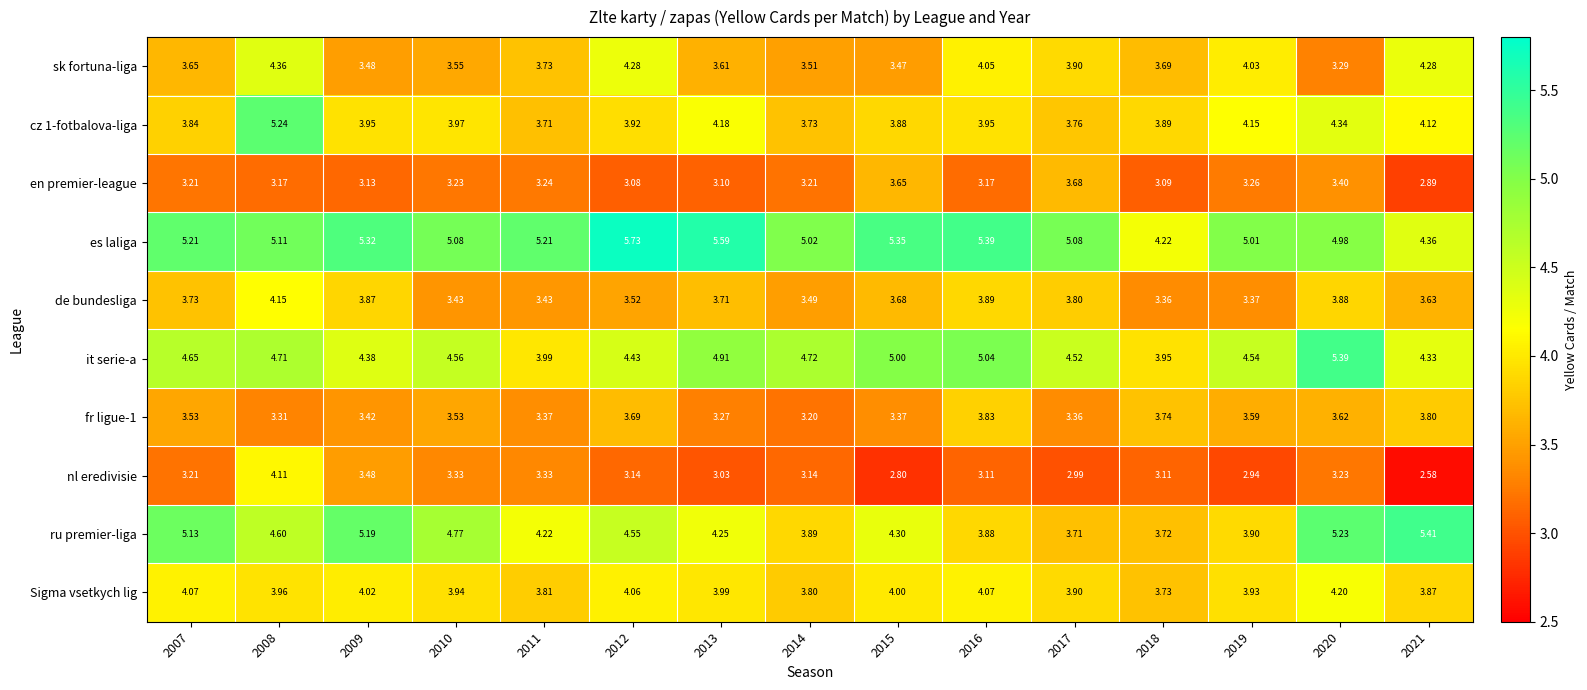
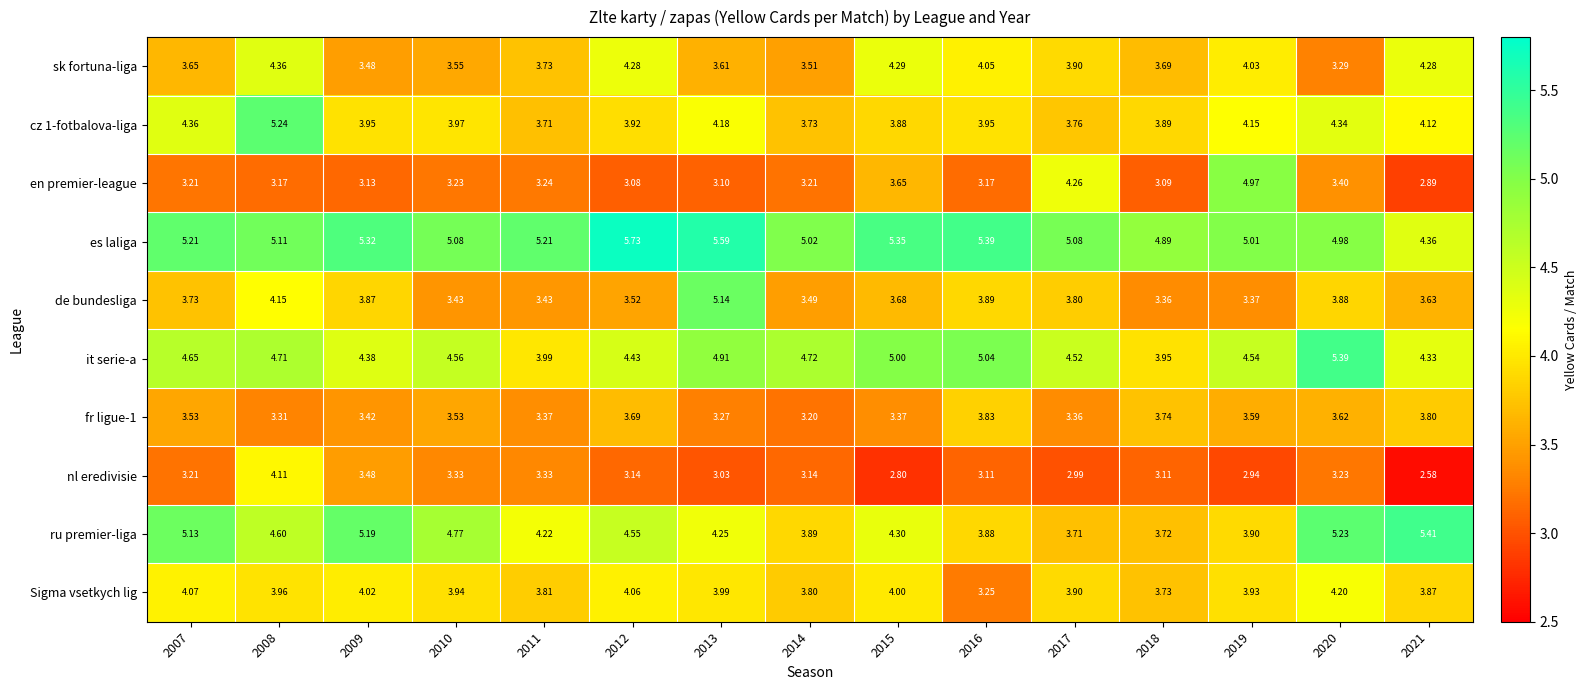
  {
    "sk fortuna-liga": {
      "2007": 3.65,
      "2008": 4.36,
      "2009": 3.48,
      "2010": 3.55,
      "2011": 3.73,
      "2012": 4.28,
      "2013": 3.61,
      "2014": 3.51,
-     "2015": 3.47,
+     "2015": 4.29,
      "2016": 4.05,
      "2017": 3.90,
      "2018": 3.69,
      "2019": 4.03,
      "2020": 3.29,
      "2021": 4.28
    },
    "cz 1-fotbalova-liga": {
-     "2007": 3.84,
+     "2007": 4.36,
      "2008": 5.24,
      "2009": 3.95,
      "2010": 3.97,
      "2011": 3.71,
      "2012": 3.92,
      "2013": 4.18,
      "2014": 3.73,
      "2015": 3.88,
      "2016": 3.95,
      "2017": 3.76,
      "2018": 3.89,
      "2019": 4.15,
      "2020": 4.34,
      "2021": 4.12
    },
    "en premier-league": {
      "2007": 3.21,
      "2008": 3.17,
      "2009": 3.13,
      "2010": 3.23,
      "2011": 3.24,
      "2012": 3.08,
      "2013": 3.10,
      "2014": 3.21,
      "2015": 3.65,
      "2016": 3.17,
-     "2017": 3.68,
+     "2017": 4.26,
      "2018": 3.09,
-     "2019": 3.26,
+     "2019": 4.97,
      "2020": 3.40,
      "2021": 2.89
    },
    "es laliga": {
      "2007": 5.21,
      "2008": 5.11,
      "2009": 5.32,
      "2010": 5.08,
      "2011": 5.21,
      "2012": 5.73,
      "2013": 5.59,
      "2014": 5.02,
      "2015": 5.35,
      "2016": 5.39,
      "2017": 5.08,
-     "2018": 4.22,
+     "2018": 4.89,
      "2019": 5.01,
      "2020": 4.98,
      "2021": 4.36
    },
    "de bundesliga": {
      "2007": 3.73,
      "2008": 4.15,
      "2009": 3.87,
      "2010": 3.43,
      "2011": 3.43,
      "2012": 3.52,
-     "2013": 3.71,
+     "2013": 5.14,
      "2014": 3.49,
      "2015": 3.68,
      "2016": 3.89,
      "2017": 3.80,
      "2018": 3.36,
      "2019": 3.37,
      "2020": 3.88,
      "2021": 3.63
    },
    "it serie-a": {
      "2007": 4.65,
      "2008": 4.71,
      "2009": 4.38,
      "2010": 4.56,
      "2011": 3.99,
      "2012": 4.43,
      "2013": 4.91,
      "2014": 4.72,
      "2015": 5.00,
      "2016": 5.04,
      "2017": 4.52,
      "2018": 3.95,
      "2019": 4.54,
      "2020": 5.39,
      "2021": 4.33
    },
    "fr ligue-1": {
      "2007": 3.53,
      "2008": 3.31,
      "2009": 3.42,
      "2010": 3.53,
      "2011": 3.37,
      "2012": 3.69,
      "2013": 3.27,
      "2014": 3.20,
      "2015": 3.37,
      "2016": 3.83,
      "2017": 3.36,
      "2018": 3.74,
      "2019": 3.59,
      "2020": 3.62,
      "2021": 3.80
    },
    "nl eredivisie": {
      "2007": 3.21,
      "2008": 4.11,
      "2009": 3.48,
      "2010": 3.33,
      "2011": 3.33,
      "2012": 3.14,
      "2013": 3.03,
      "2014": 3.14,
      "2015": 2.80,
      "2016": 3.11,
      "2017": 2.99,
      "2018": 3.11,
      "2019": 2.94,
      "2020": 3.23,
      "2021": 2.58
    },
    "ru premier-liga": {
      "2007": 5.13,
      "2008": 4.60,
      "2009": 5.19,
      "2010": 4.77,
      "2011": 4.22,
      "2012": 4.55,
      "2013": 4.25,
      "2014": 3.89,
      "2015": 4.30,
      "2016": 3.88,
      "2017": 3.71,
      "2018": 3.72,
      "2019": 3.90,
      "2020": 5.23,
      "2021": 5.41
    },
    "Sigma vsetkych lig": {
      "2007": 4.07,
      "2008": 3.96,
      "2009": 4.02,
      "2010": 3.94,
      "2011": 3.81,
      "2012": 4.06,
      "2013": 3.99,
      "2014": 3.80,
      "2015": 4.00,
-     "2016": 4.07,
+     "2016": 3.25,
      "2017": 3.90,
      "2018": 3.73,
      "2019": 3.93,
      "2020": 4.20,
      "2021": 3.87
    }
  }
